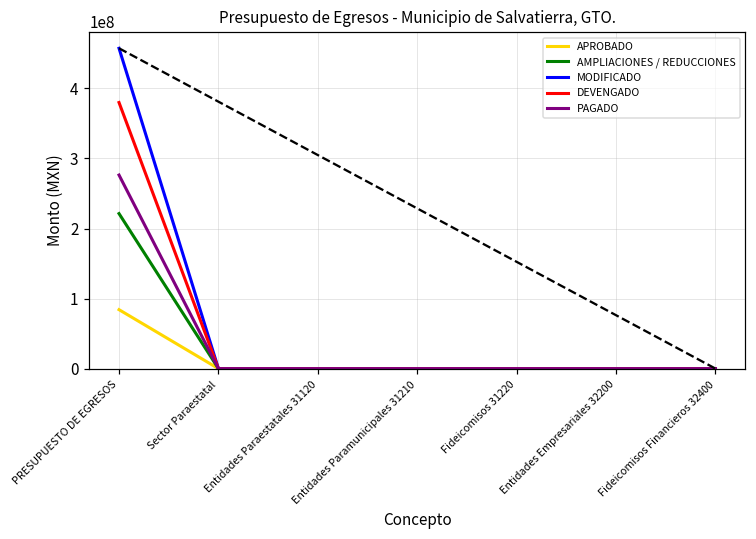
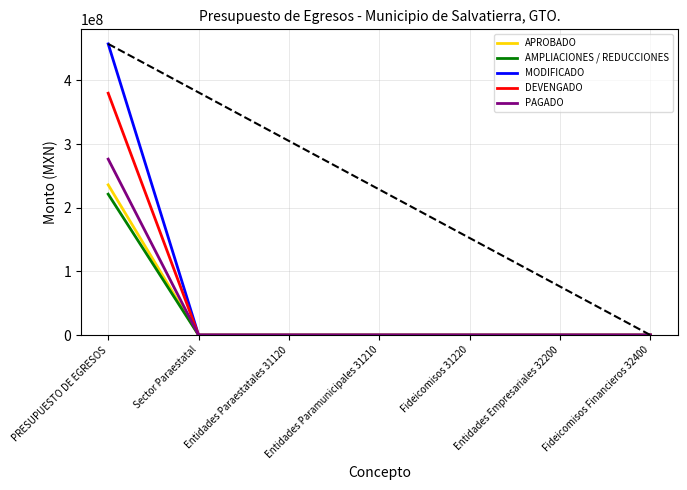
  {
    "APROBADO": {
-     "PRESUPUESTO DE EGRESOS": 80000000
+     "PRESUPUESTO DE EGRESOS": 240000000
    },
    "AMPLIACIONES / REDUCCIONES": {
      "PRESUPUESTO DE EGRESOS": 220000000
    },
    "DEVENGADO": {
      "PRESUPUESTO DE EGRESOS": 380000000
    },
    "PAGADO": {
      "PRESUPUESTO DE EGRESOS": 280000000
    }
  }
